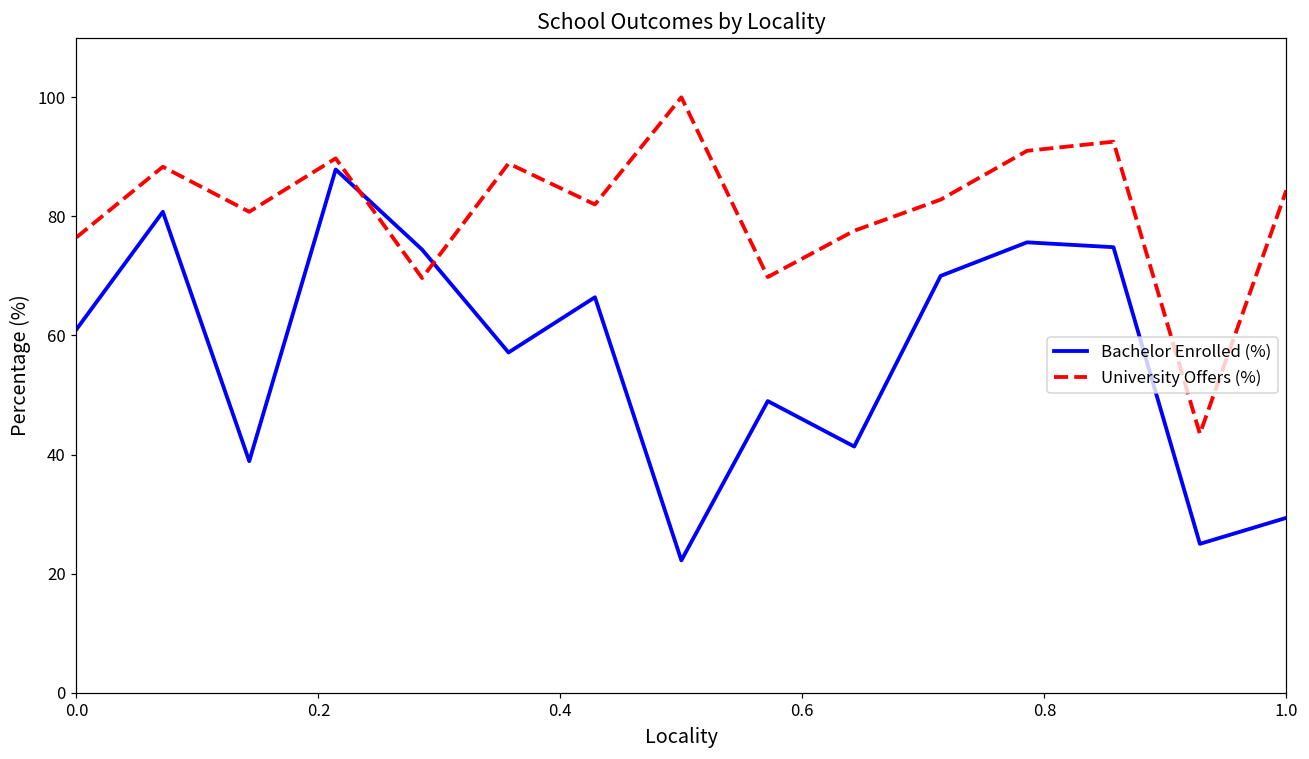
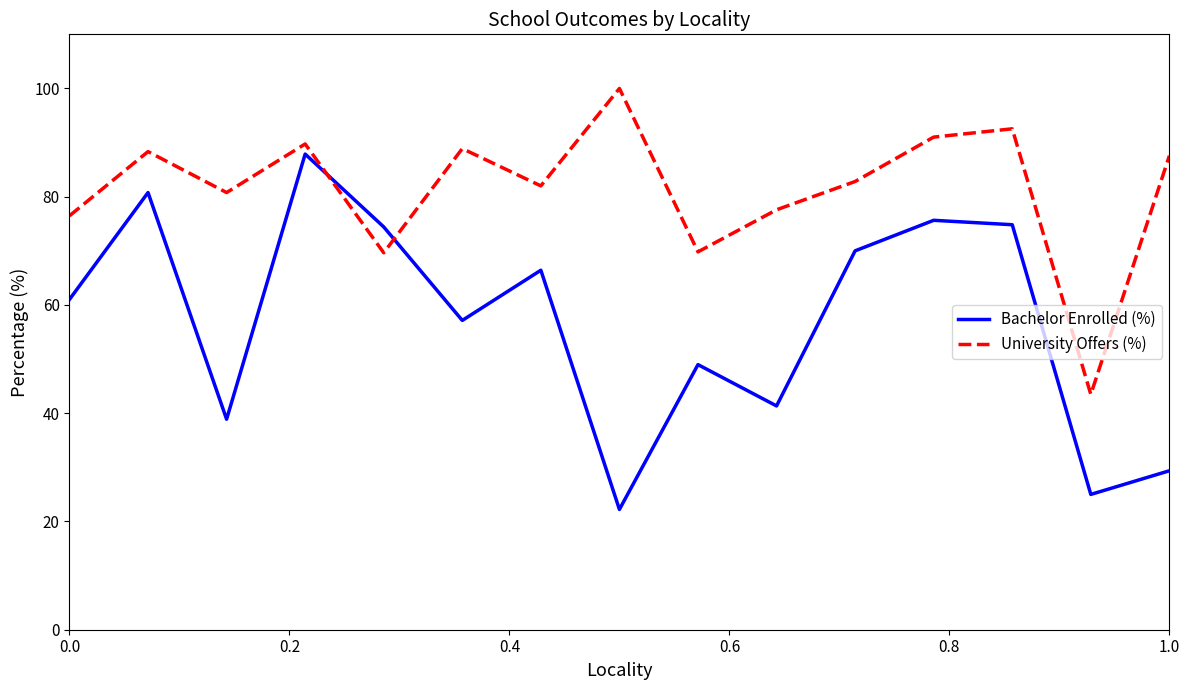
  {
    "Bachelor Enrolled (%)": {
      "0.0": 61,
      "1.0": 29
    },
    "University Offers (%)": {
      "0.0": 76,
-     "1.0": 84
+     "1.0": 88
    }
  }
